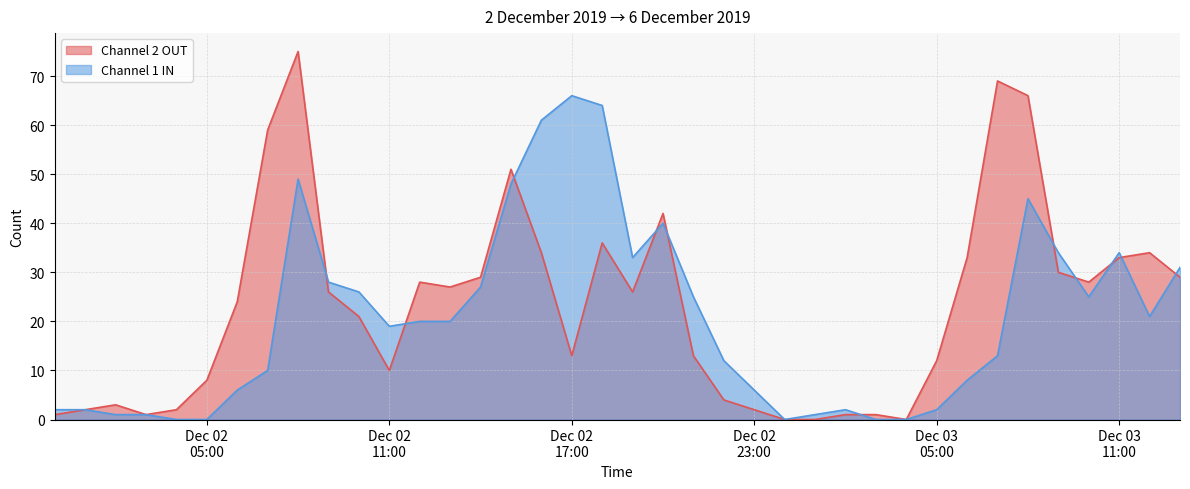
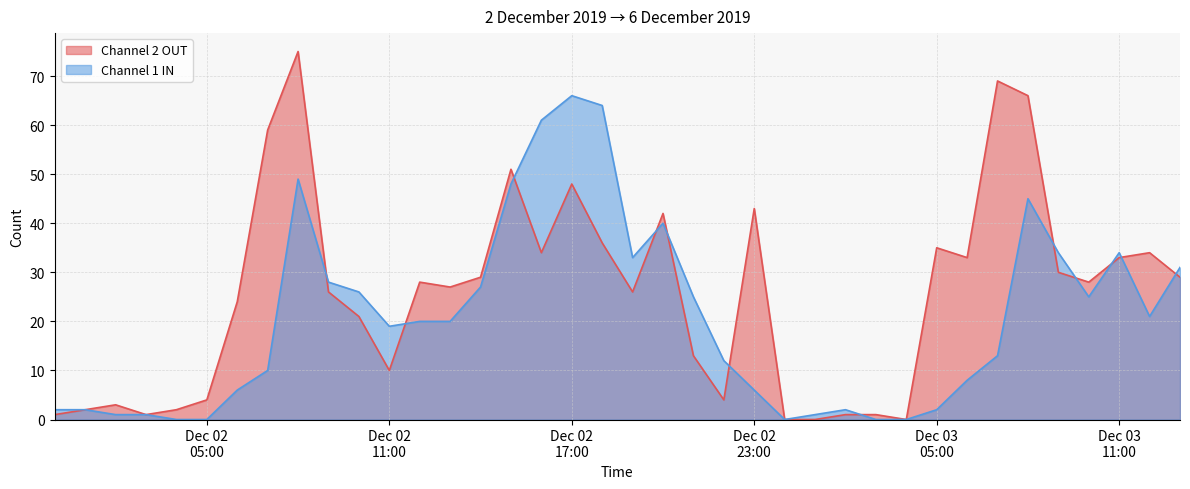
  {
    "Channel 2 OUT": {
-     "Dec 02 05:00": 8,
+     "Dec 02 05:00": 4,
      "Dec 02 11:00": 10,
-     "Dec 02 17:00": 13,
-     "Dec 02 23:00": 2,
-     "Dec 03 05:00": 12,
+     "Dec 02 17:00": 48,
+     "Dec 02 23:00": 43,
+     "Dec 03 05:00": 35,
      "Dec 03 11:00": 33
    },
    "Channel 1 IN": {
      "Dec 02 05:00": 0,
      "Dec 02 11:00": 19,
      "Dec 02 17:00": 66,
      "Dec 02 23:00": 6,
      "Dec 03 05:00": 2,
      "Dec 03 11:00": 34
    }
  }
